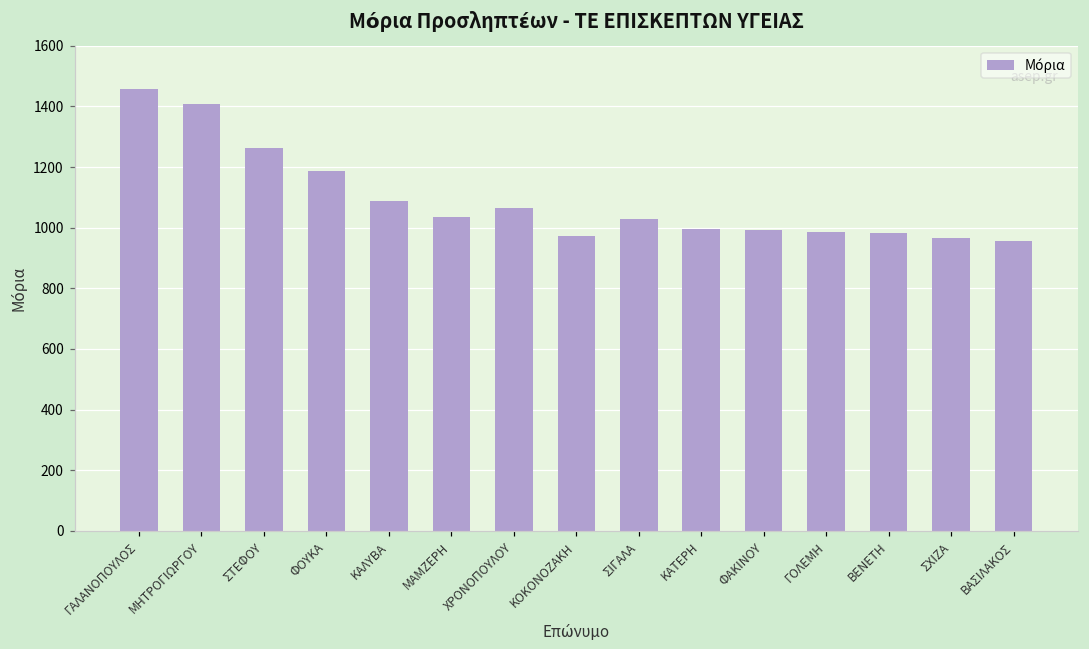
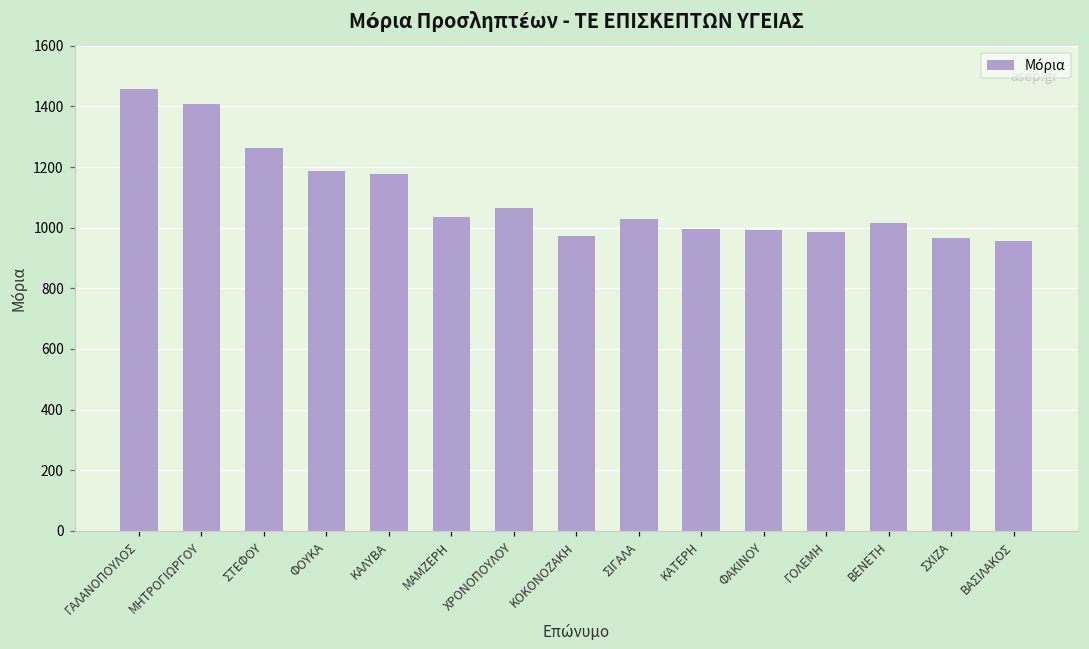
  {
    "ΓΑΛΑΝΟΠΟΥΛΟΣ": 1460,
    "ΜΗΤΡΟΓΙΩΡΓΟΥ": 1410,
    "ΣΤΕΦΟΥ": 1260,
    "ΦΟΥΚΑ": 1190,
-   "ΚΑΛΥΒΑ": 1090,
+   "ΚΑΛΥΒΑ": 1180,
    "ΜΑΜΖΕΡΗ": 1040,
    "ΧΡΟΝΟΠΟΥΛΟΥ": 1060,
    "ΚΟΚΟΝΟΖΑΚΗ": 970,
    "ΣΙΓΑΛΑ": 1030,
    "ΚΑΤΕΡΗ": 1000,
    "ΦΑΚΙΝΟΥ": 990,
    "ΓΟΛΕΜΗ": 990,
-   "ΒΕΝΕΤΗ": 980,
+   "ΒΕΝΕΤΗ": 1010,
    "ΣΧΙΖΑ": 970,
    "ΒΑΣΙΛΑΚΟΣ": 950
  }
